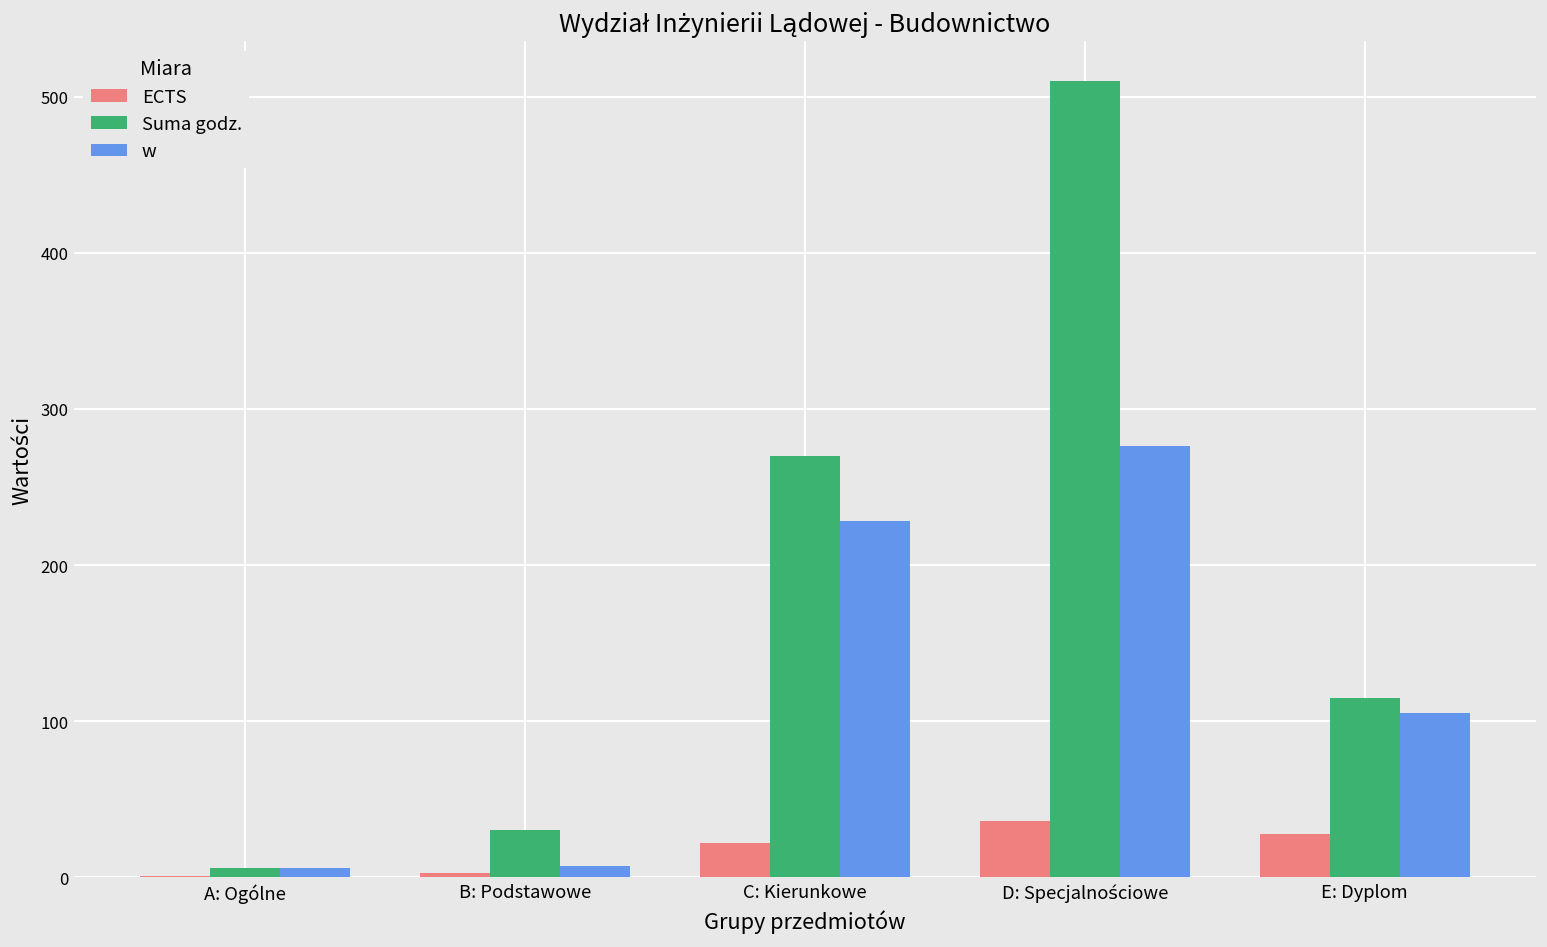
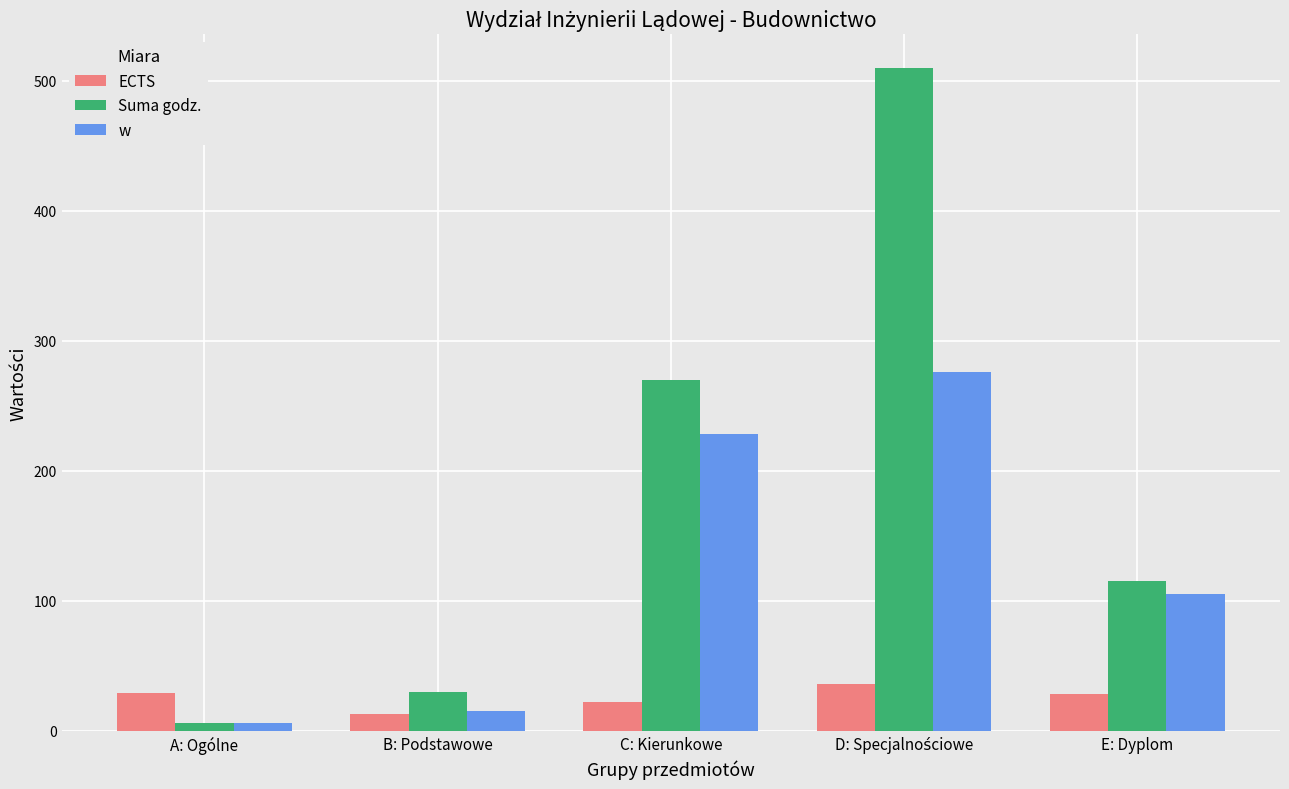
  {
    "ECTS": {
-     "A: Ogólne": 1,
-     "B: Podstawowe": 3,
+     "A: Ogólne": 29,
+     "B: Podstawowe": 13,
      "C: Kierunkowe": 22,
      "D: Specjalnościowe": 36,
      "E: Dyplom": 28
    },
    "Suma godz.": {
      "A: Ogólne": 6,
      "B: Podstawowe": 30,
      "C: Kierunkowe": 270,
      "D: Specjalnościowe": 510,
      "E: Dyplom": 115
    },
    "w": {
      "A: Ogólne": 6,
-     "B: Podstawowe": 7,
+     "B: Podstawowe": 15,
      "C: Kierunkowe": 228,
      "D: Specjalnościowe": 276,
      "E: Dyplom": 105
    }
  }
